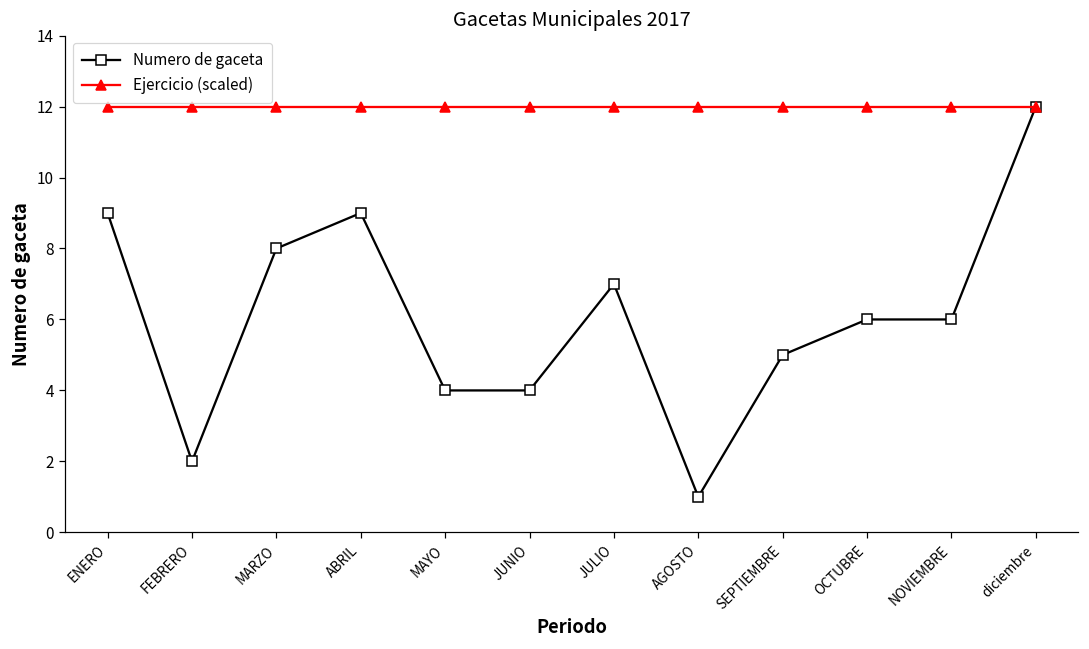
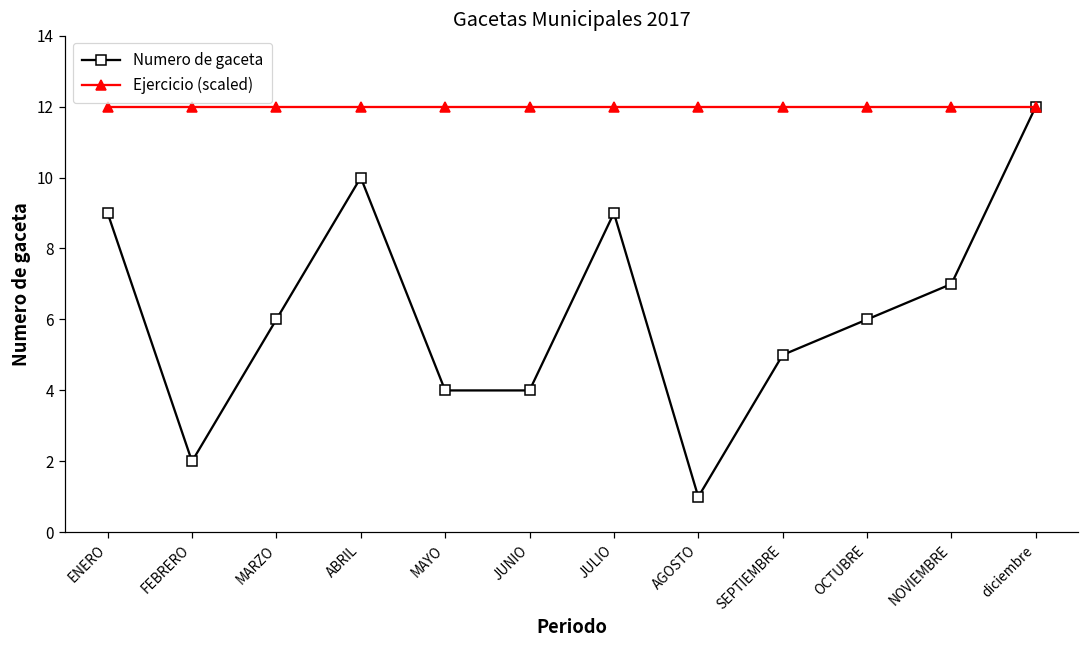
  {
    "Numero de gaceta": {
      "ENERO": 9,
      "FEBRERO": 2,
-     "MARZO": 8,
-     "ABRIL": 9,
+     "MARZO": 6,
+     "ABRIL": 10,
      "MAYO": 4,
      "JUNIO": 4,
-     "JULIO": 7,
+     "JULIO": 9,
      "AGOSTO": 1,
      "SEPTIEMBRE": 5,
      "OCTUBRE": 6,
-     "NOVIEMBRE": 6
+     "NOVIEMBRE": 7
    },
    "Ejercicio (scaled)": {
      "ENERO": 12,
      "FEBRERO": 12,
      "MARZO": 12,
      "ABRIL": 12,
      "MAYO": 12,
      "JUNIO": 12,
      "JULIO": 12,
      "AGOSTO": 12,
      "SEPTIEMBRE": 12,
      "OCTUBRE": 12,
      "NOVIEMBRE": 12
    }
  }
